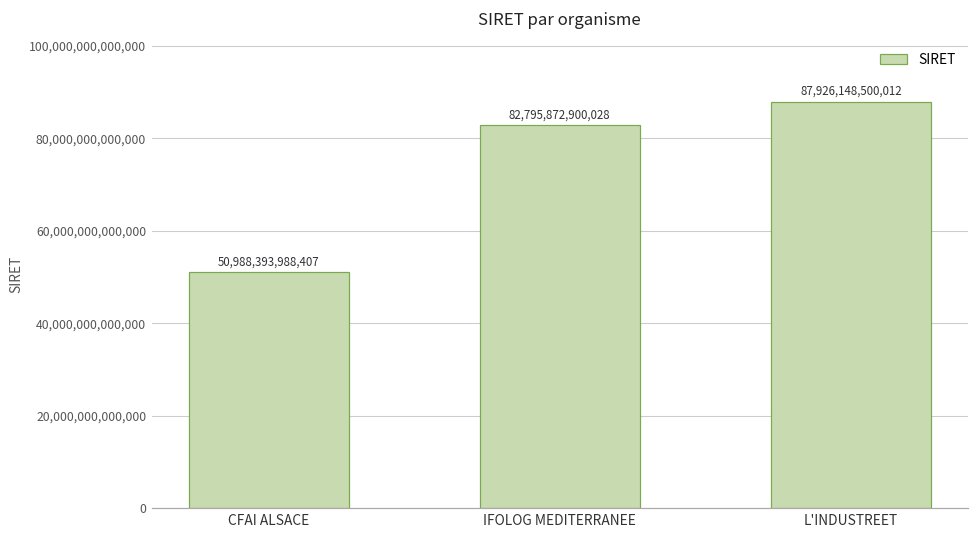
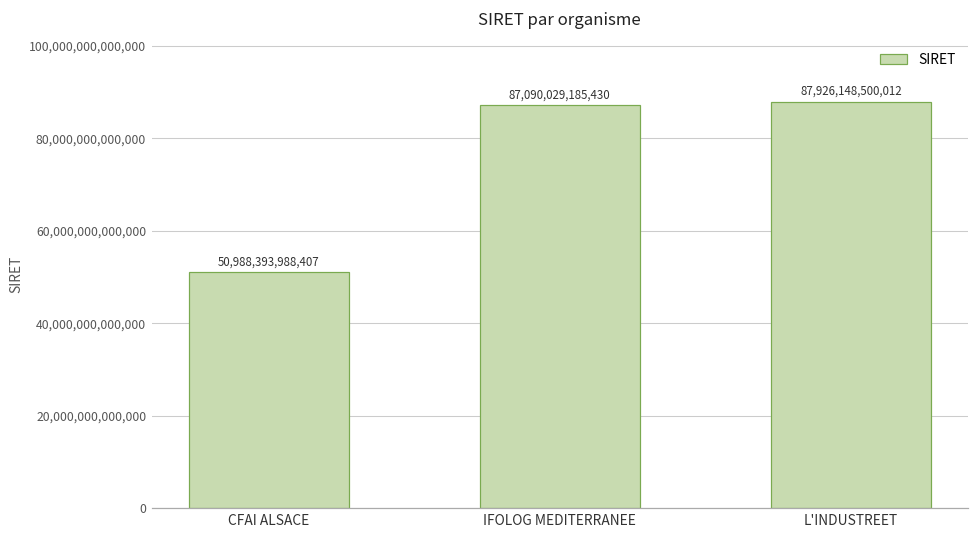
  {
    "CFAI ALSACE": "50,988,393,988,407",
-   "IFOLOG MEDITERRANEE": "82,795,872,900,028",
+   "IFOLOG MEDITERRANEE": "87,090,029,185,430",
    "L'INDUSTREET": "87,926,148,500,012"
  }
